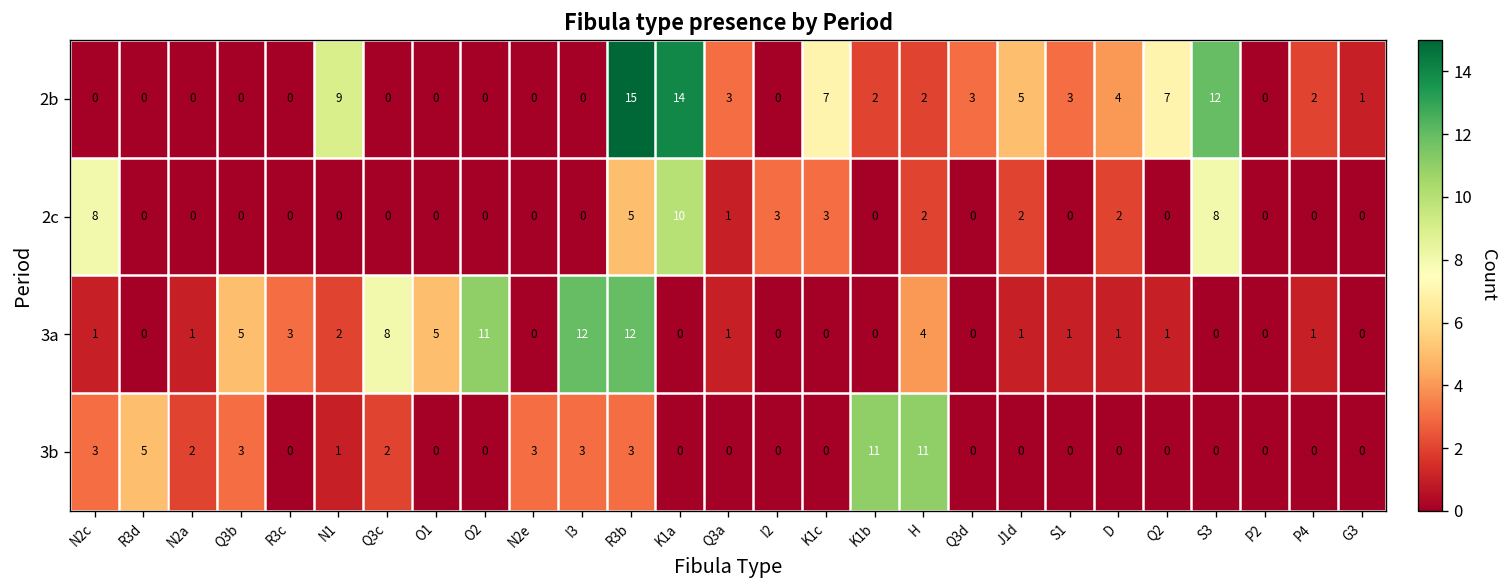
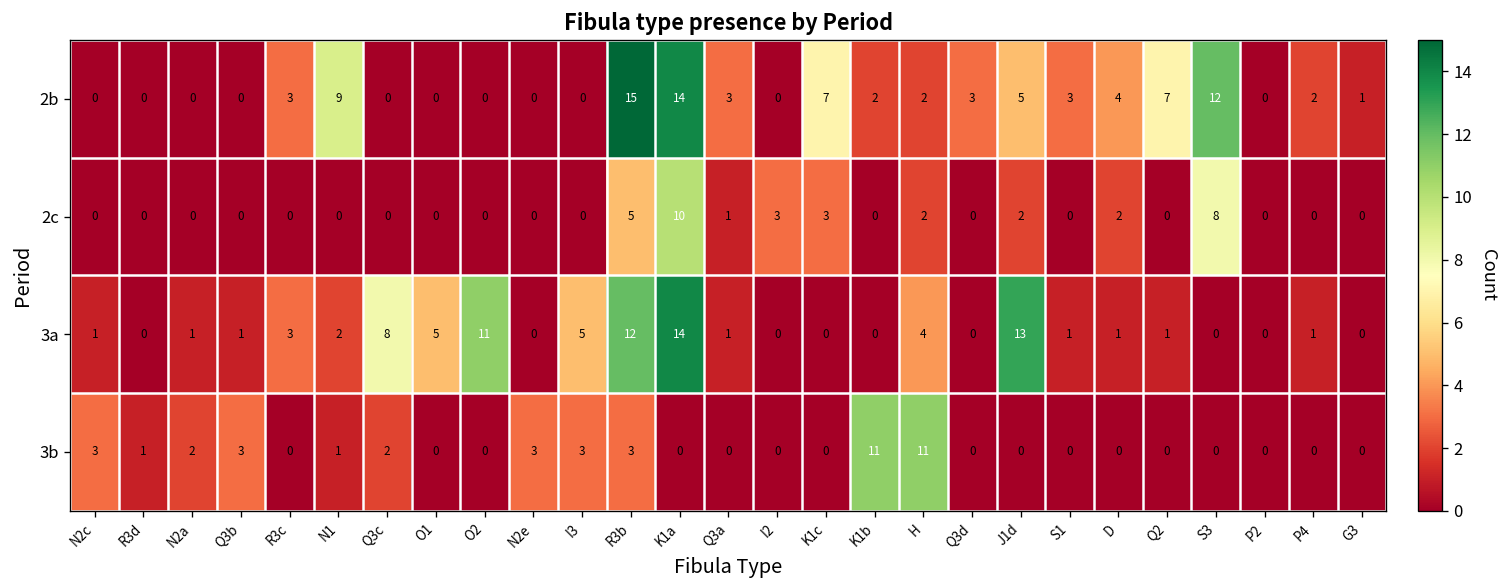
  {
    "2b": {
      "N2c": 0,
      "R3d": 0,
      "N2a": 0,
      "Q3b": 0,
-     "R3c": 0,
+     "R3c": 3,
      "N1": 9,
      "Q3c": 0,
      "O1": 0,
      "O2": 0,
      "N2e": 0,
      "I3": 0,
      "R3b": 15,
      "K1a": 14,
      "Q3a": 3,
      "I2": 0,
      "K1c": 7,
      "K1b": 2,
      "H": 2,
      "Q3d": 3,
      "J1d": 5,
      "S1": 3,
      "D": 4,
      "Q2": 7,
      "S3": 12,
      "P2": 0,
      "P4": 2,
      "G3": 1
    },
    "2c": {
-     "N2c": 8,
+     "N2c": 0,
      "R3d": 0,
      "N2a": 0,
      "Q3b": 0,
      "R3c": 0,
      "N1": 0,
      "Q3c": 0,
      "O1": 0,
      "O2": 0,
      "N2e": 0,
      "I3": 0,
      "R3b": 5,
      "K1a": 10,
      "Q3a": 1,
      "I2": 3,
      "K1c": 3,
      "K1b": 0,
      "H": 2,
      "Q3d": 0,
      "J1d": 2,
      "S1": 0,
      "D": 2,
      "Q2": 0,
      "S3": 8,
      "P2": 0,
      "P4": 0,
      "G3": 0
    },
    "3a": {
      "N2c": 1,
      "R3d": 0,
      "N2a": 1,
-     "Q3b": 5,
+     "Q3b": 1,
      "R3c": 3,
      "N1": 2,
      "Q3c": 8,
      "O1": 5,
      "O2": 11,
      "N2e": 0,
-     "I3": 12,
+     "I3": 5,
      "R3b": 12,
-     "K1a": 0,
+     "K1a": 14,
      "Q3a": 1,
      "I2": 0,
      "K1c": 0,
      "K1b": 0,
      "H": 4,
      "Q3d": 0,
-     "J1d": 1,
+     "J1d": 13,
      "S1": 1,
      "D": 1,
      "Q2": 1,
      "S3": 0,
      "P2": 0,
      "P4": 1,
      "G3": 0
    },
    "3b": {
      "N2c": 3,
-     "R3d": 5,
+     "R3d": 1,
      "N2a": 2,
      "Q3b": 3,
      "R3c": 0,
      "N1": 1,
      "Q3c": 2,
      "O1": 0,
      "O2": 0,
      "N2e": 3,
      "I3": 3,
      "R3b": 3,
      "K1a": 0,
      "Q3a": 0,
      "I2": 0,
      "K1c": 0,
      "K1b": 11,
      "H": 11,
      "Q3d": 0,
      "J1d": 0,
      "S1": 0,
      "D": 0,
      "Q2": 0,
      "S3": 0,
      "P2": 0,
      "P4": 0,
      "G3": 0
    }
  }
